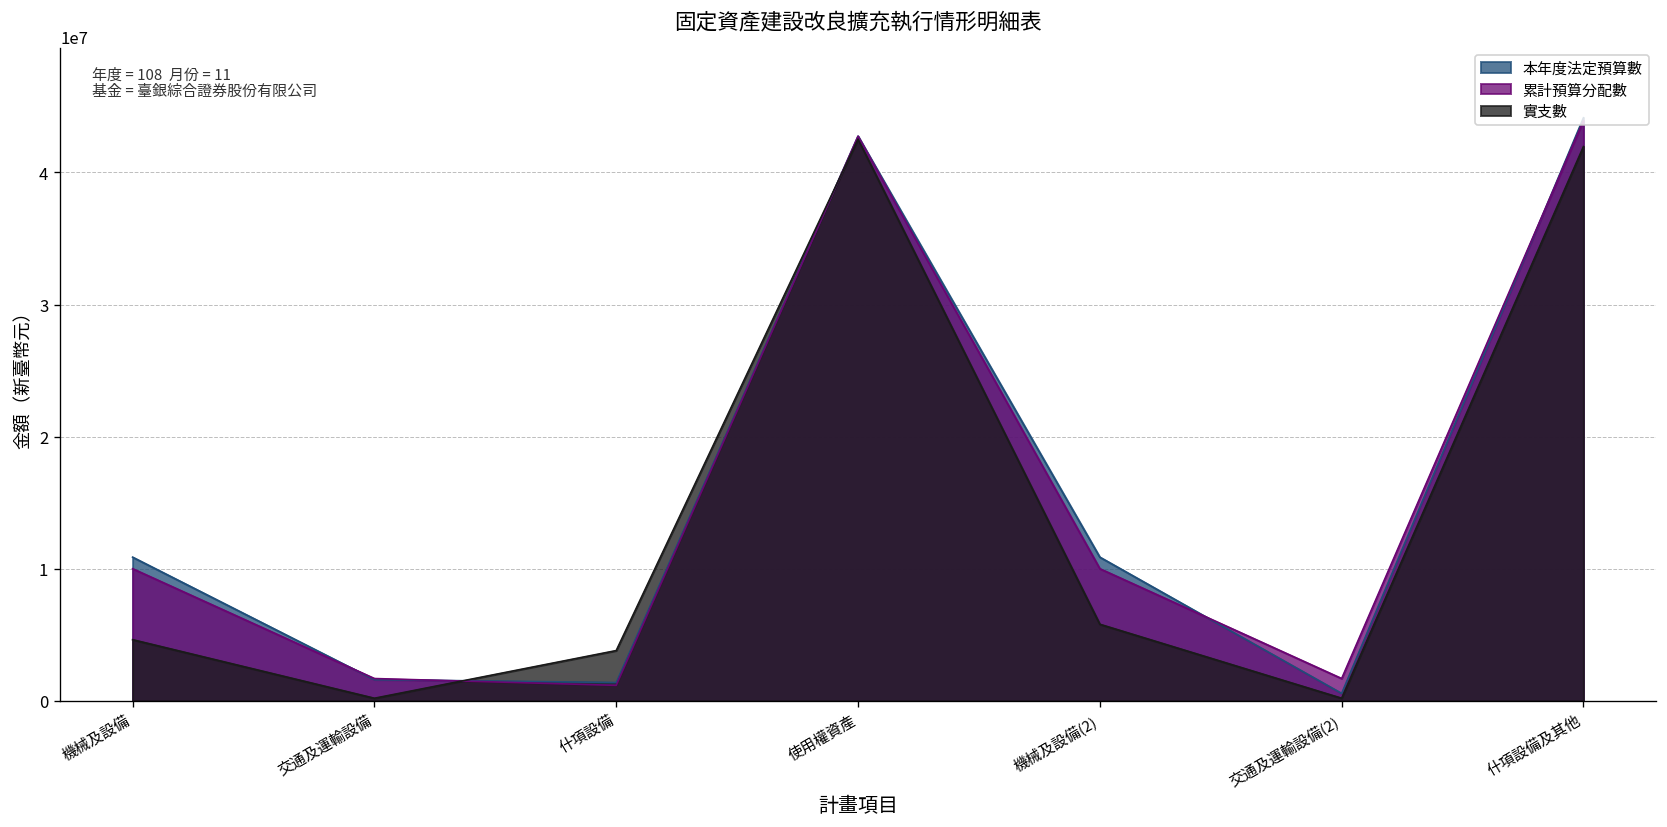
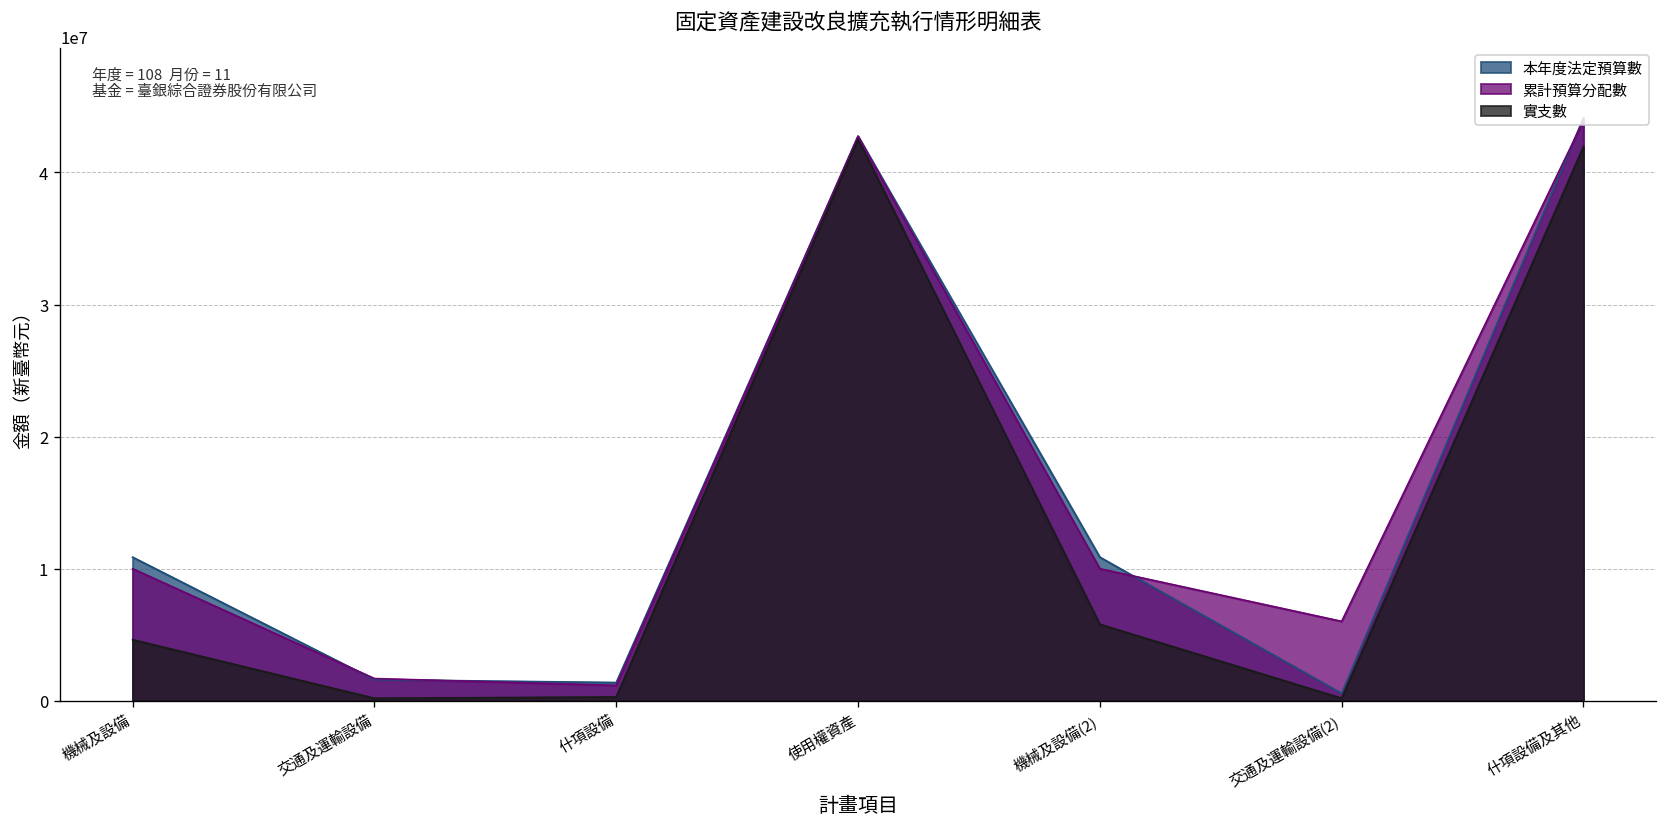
  {
    "本年度法定預算數": {
      "機械及設備": 10900000,
      "機械及設備(2)": 10900000,
      "交通及運輸設備(2)": 600000
    },
    "累計預算分配數": {
      "機械及設備": 10000000,
      "機械及設備(2)": 10000000,
-     "交通及運輸設備(2)": 1700000
+     "交通及運輸設備(2)": 6000000
    },
    "實支數": {
      "機械及設備": 4600000,
      "交通及運輸設備": 200000,
-     "什項設備": 3800000,
+     "什項設備": 300000,
      "機械及設備(2)": 5800000,
      "交通及運輸設備(2)": 200000,
      "什項設備及其他": 42000000
    }
  }
